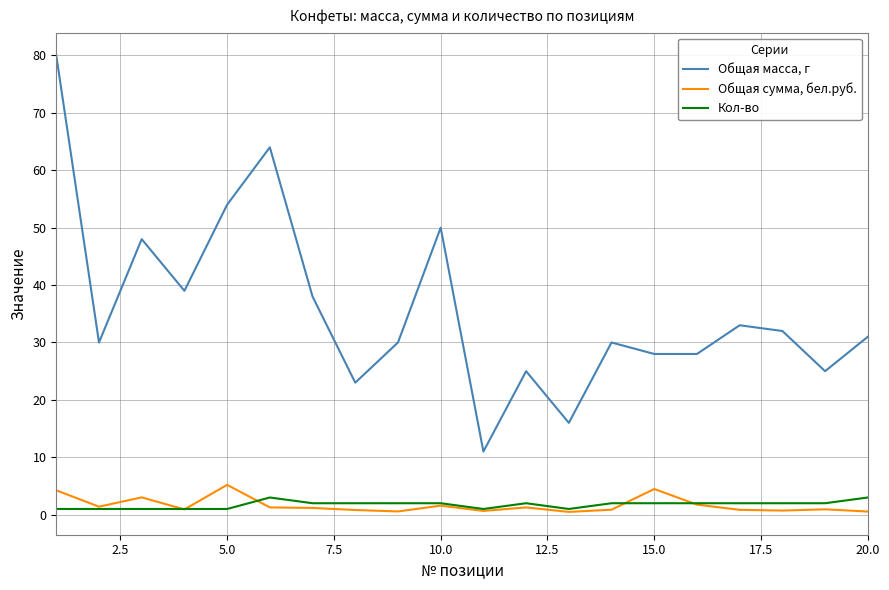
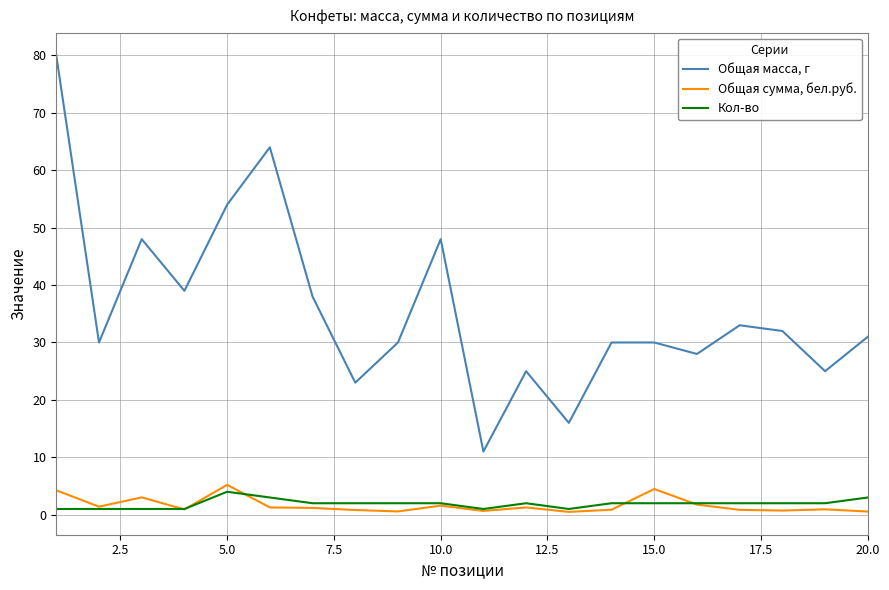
  {
    "Общая масса, г": {
      "5.0": 54,
-     "10.0": 50,
-     "15.0": 28,
+     "10.0": 48,
+     "15.0": 30,
      "20.0": 31
    },
    "Общая сумма, бел.руб.": {
      "5.0": 5,
      "15.0": 4,
      "20.0": 1
    },
    "Кол-во": {
-     "5.0": 1,
+     "5.0": 4,
      "15.0": 2,
      "20.0": 3
    }
  }
